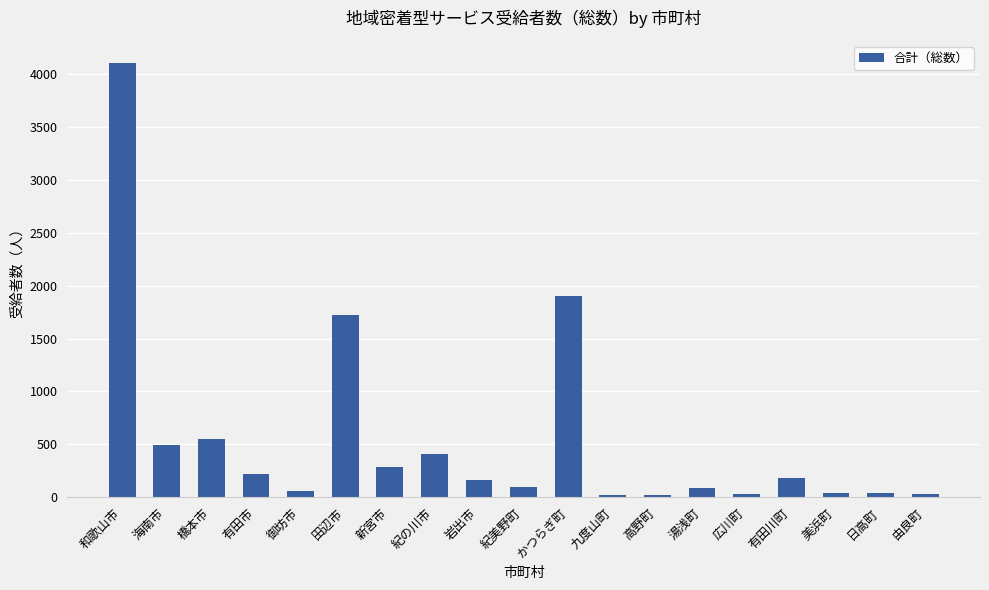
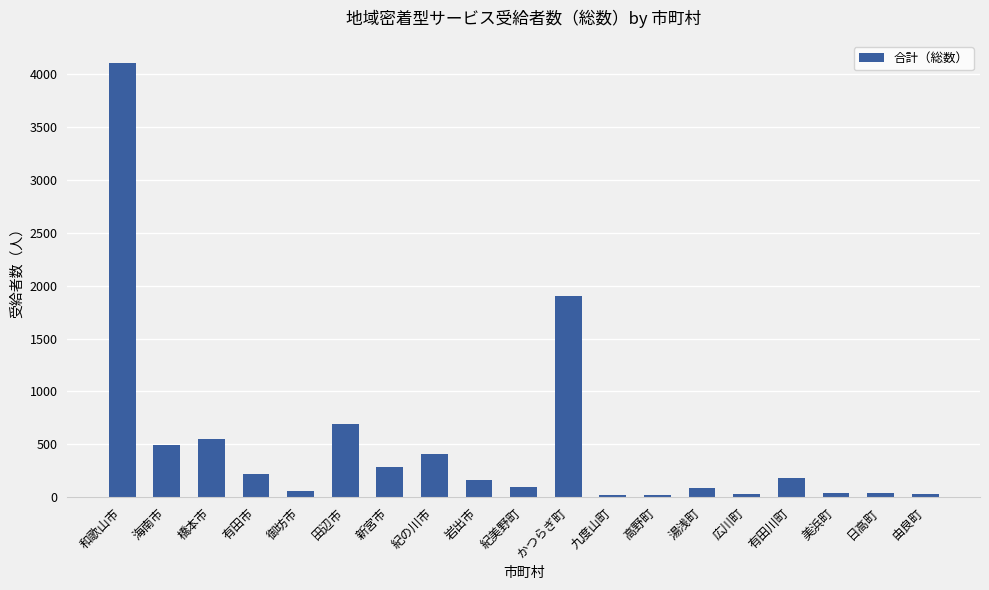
  {
    "和歌山市": 4110,
    "海南市": 490,
    "橋本市": 550,
    "有田市": 220,
    "御坊市": 60,
-   "田辺市": 1730,
+   "田辺市": 690,
    "新宮市": 290,
    "紀の川市": 410,
    "岩出市": 170,
    "紀美野町": 100,
    "かつらぎ町": 1910,
    "高野町": 30,
    "湯浅町": 90,
    "広川町": 30,
    "有田川町": 180,
    "美浜町": 40,
    "日高町": 40,
    "由良町": 30
  }
